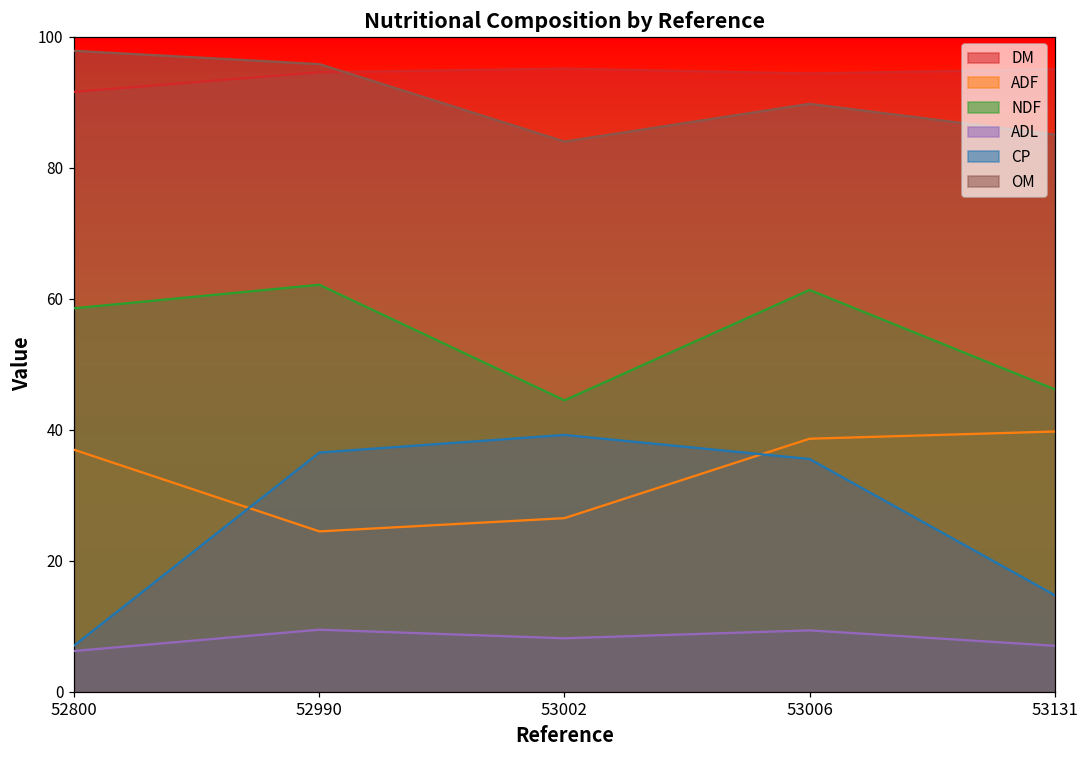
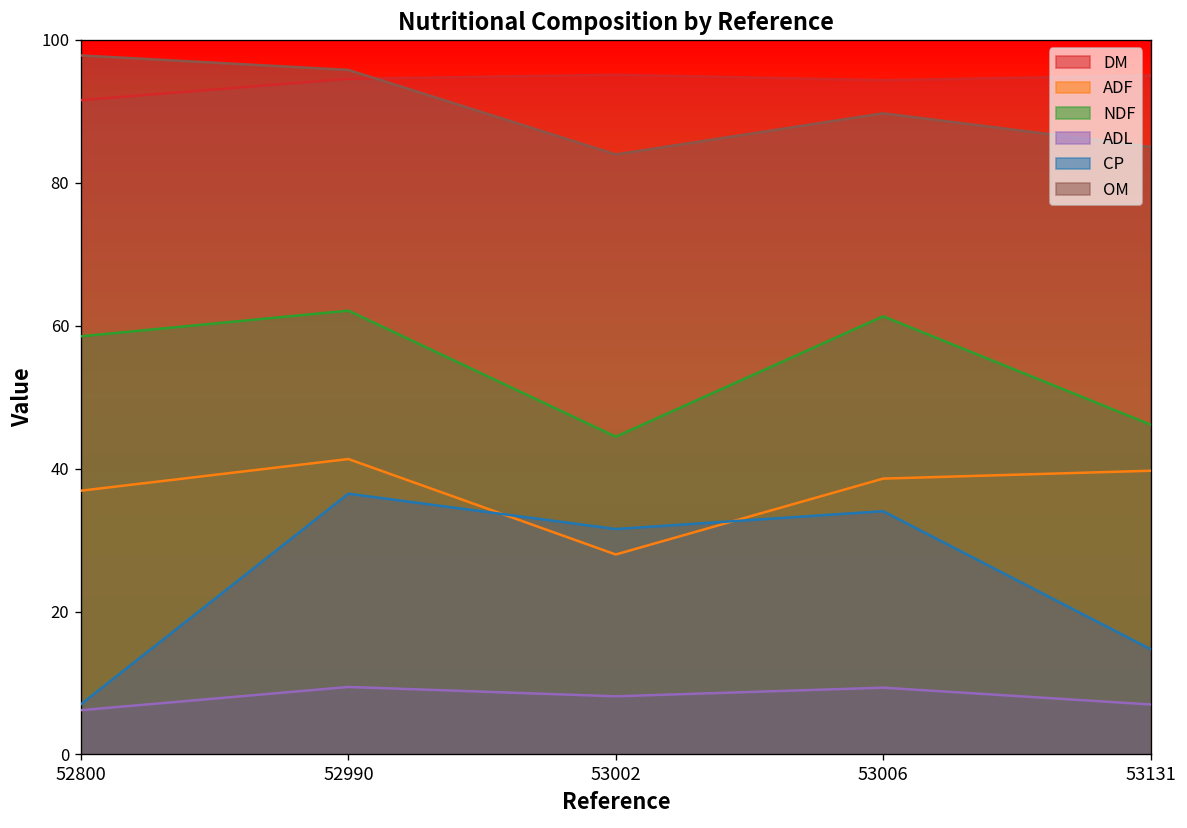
  {
    "DM": {
      "52800": 92,
      "52990": 95,
      "53002": 95,
      "53006": 94,
      "53131": 95
    },
    "ADF": {
      "52800": 37,
-     "52990": 24,
-     "53002": 26,
+     "52990": 41,
+     "53002": 28,
      "53006": 39,
      "53131": 40
    },
    "NDF": {
      "52800": 59,
      "52990": 62,
      "53002": 44,
      "53006": 61,
      "53131": 46
    },
    "ADL": {
      "52800": 6,
      "52990": 9,
      "53002": 8,
      "53006": 9,
      "53131": 7
    },
    "CP": {
      "52800": 7,
      "52990": 37,
-     "53002": 39,
-     "53006": 36,
+     "53002": 32,
+     "53006": 34,
      "53131": 15
    },
    "OM": {
      "52800": 98,
      "52990": 96,
      "53002": 84,
      "53006": 90,
      "53131": 85
    }
  }
